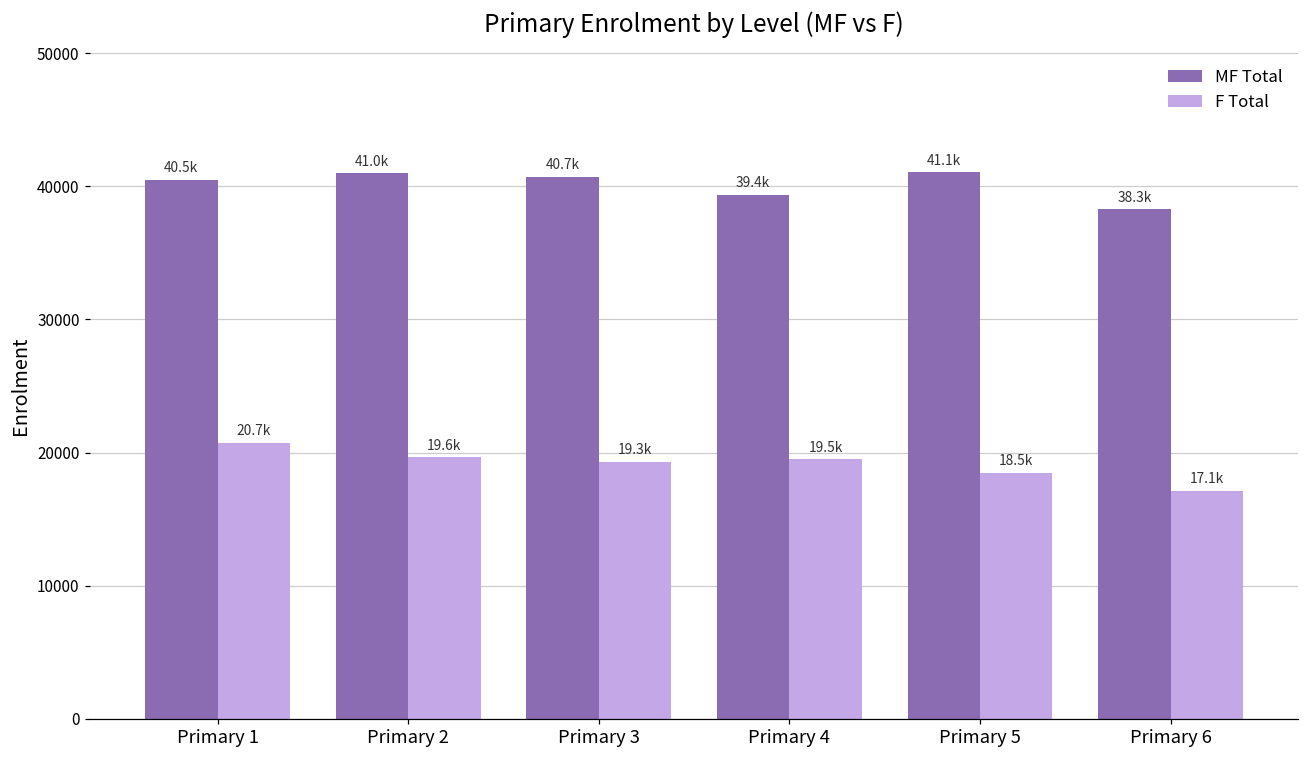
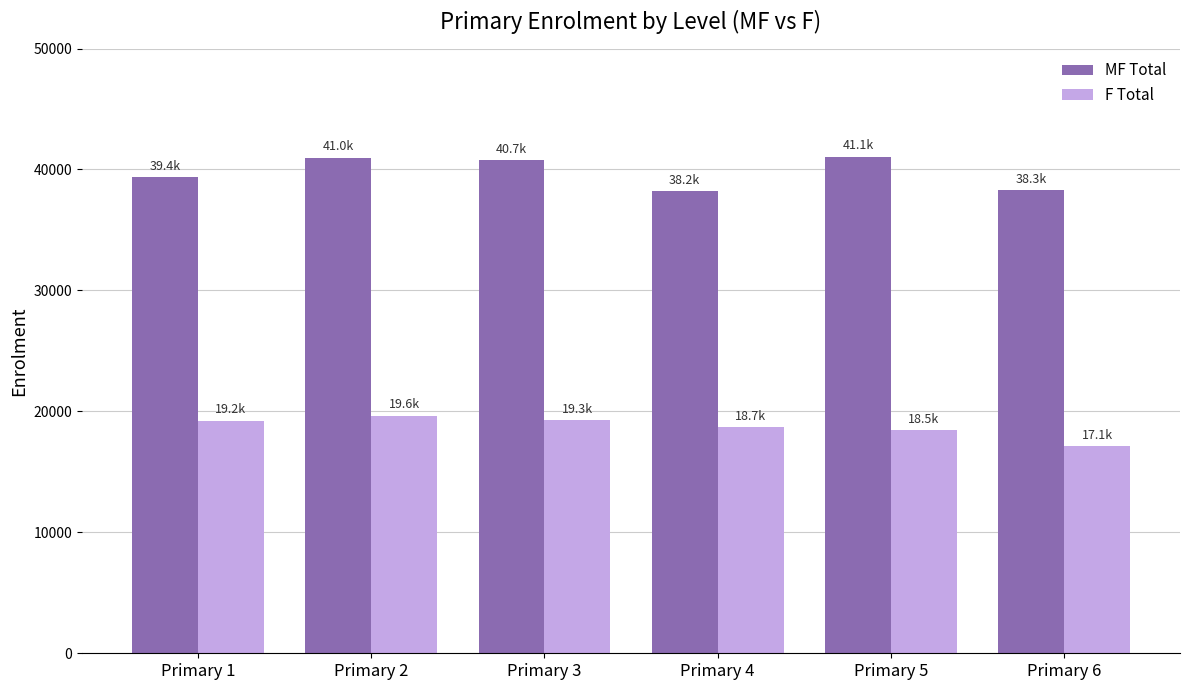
  {
    "MF Total": {
-     "Primary 1": "40.5k",
+     "Primary 1": "39.4k",
      "Primary 2": "41.0k",
      "Primary 3": "40.7k",
-     "Primary 4": "39.4k",
+     "Primary 4": "38.2k",
      "Primary 5": "41.1k",
      "Primary 6": "38.3k"
    },
    "F Total": {
-     "Primary 1": "20.7k",
+     "Primary 1": "19.2k",
      "Primary 2": "19.6k",
      "Primary 3": "19.3k",
-     "Primary 4": "19.5k",
+     "Primary 4": "18.7k",
      "Primary 5": "18.5k",
      "Primary 6": "17.1k"
    }
  }
